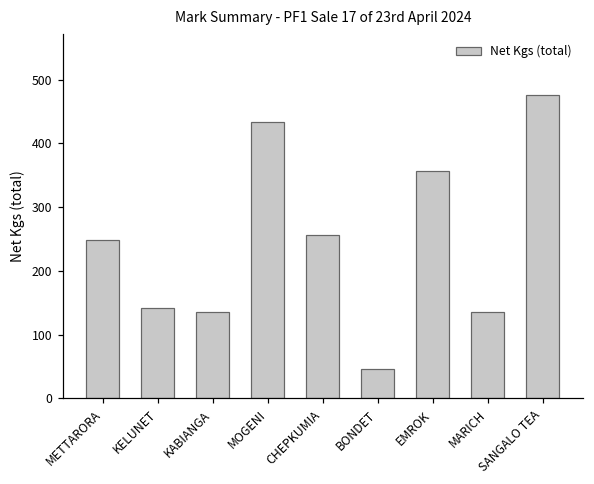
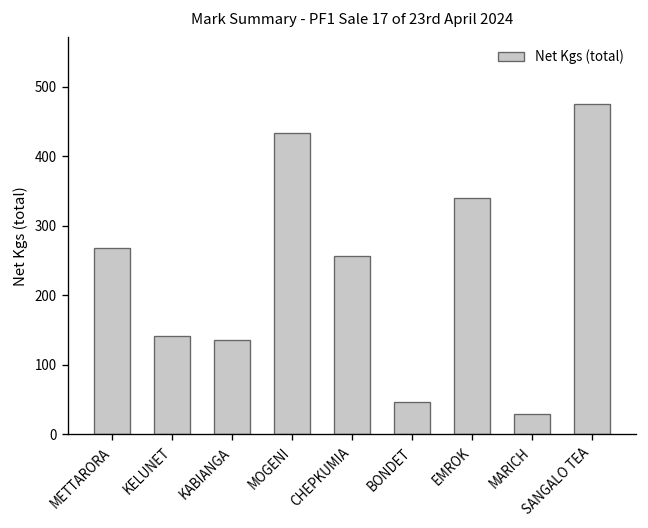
  {
-   "METTARORA": 250,
+   "METTARORA": 270,
    "KELUNET": 140,
    "KABIANGA": 140,
    "MOGENI": 430,
    "CHEPKUMIA": 260,
    "BONDET": 50,
-   "EMROK": 360,
-   "MARICH": 140,
+   "EMROK": 340,
+   "MARICH": 30,
    "SANGALO TEA": 480
  }
